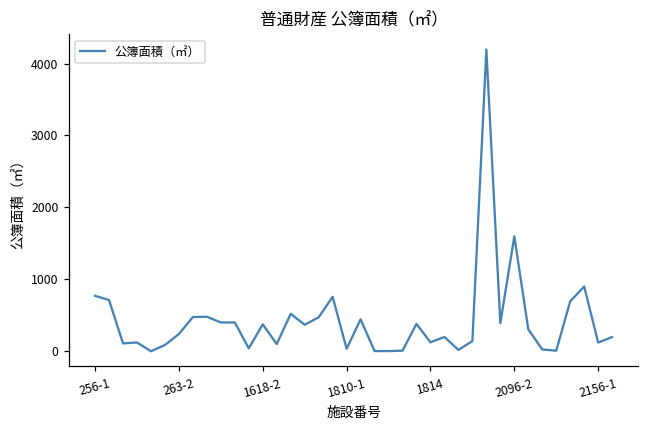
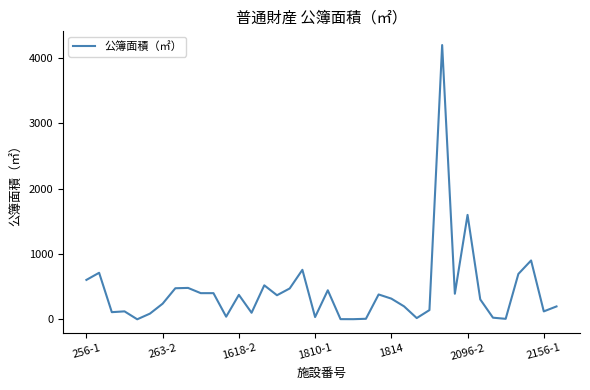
  {
-   "256-1": 800,
+   "256-1": 600,
    "263-2": 200,
    "1618-2": 400,
    "1810-1": 0,
-   "1814": 100,
+   "1814": 300,
    "2096-2": 1600,
    "2156-1": 100
  }
